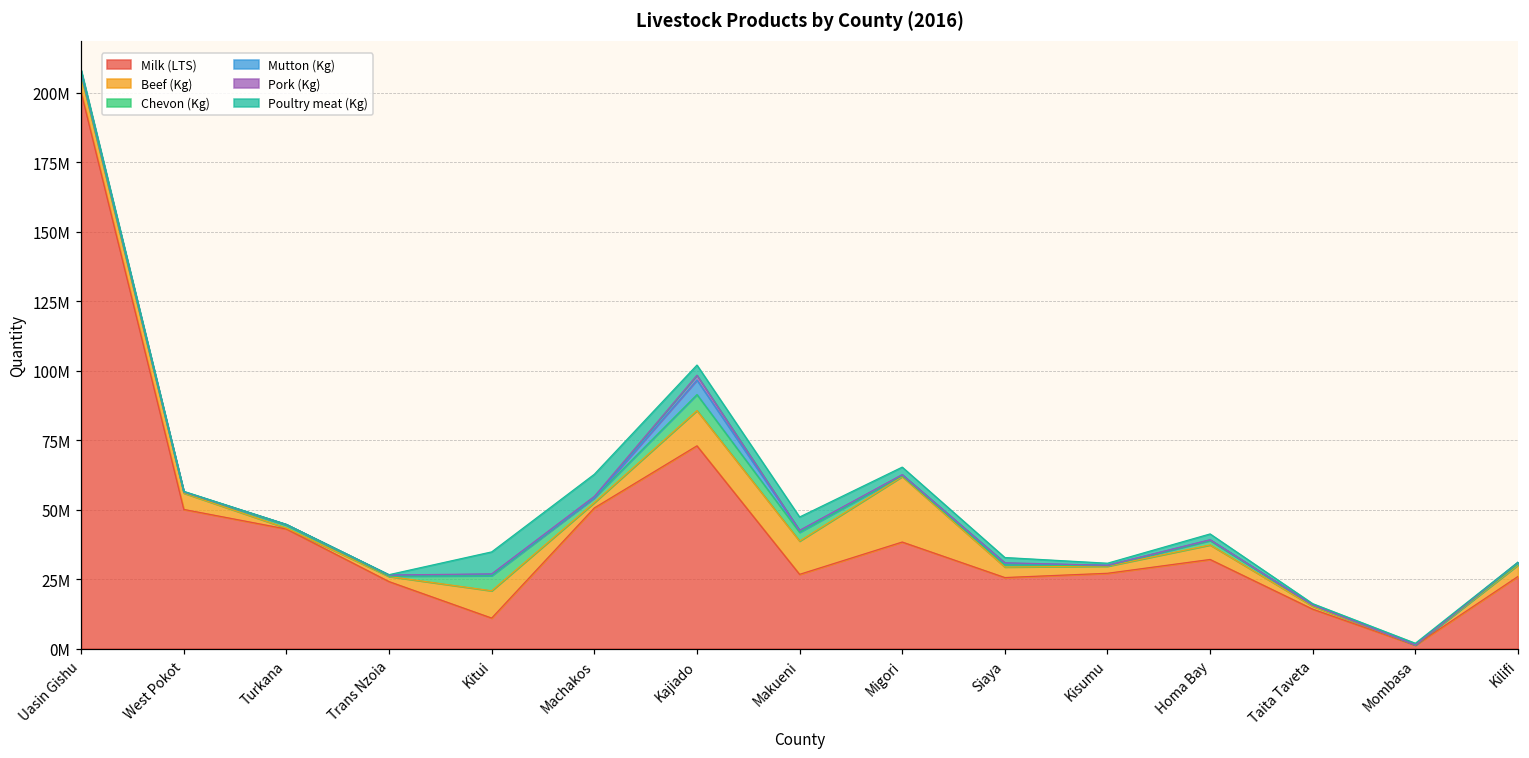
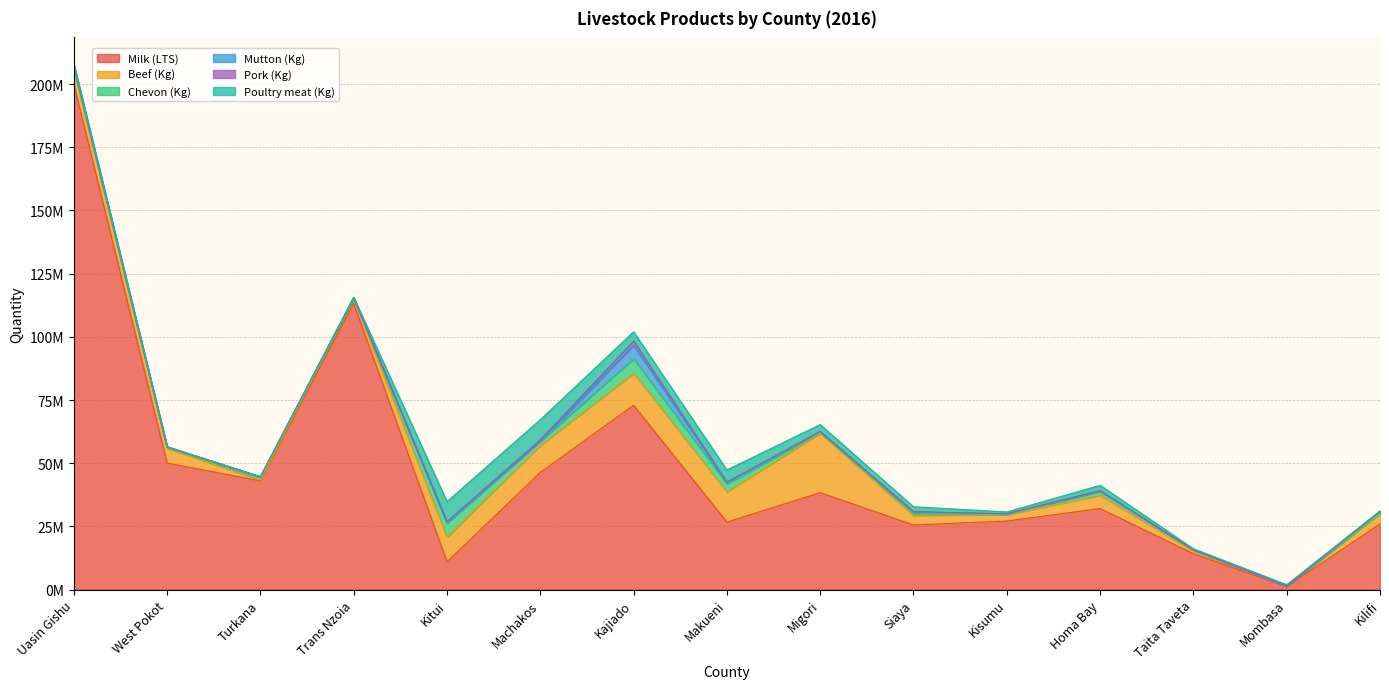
  {
    "Milk (LTS)": {
      "Uasin Gishu": 200000000,
      "West Pokot": 50000000,
-     "Trans Nzoia": 24000000,
+     "Trans Nzoia": 113000000,
      "Kitui": 11000000,
-     "Machakos": 51000000,
+     "Machakos": 46000000,
      "Kajiado": 73000000,
      "Makueni": 27000000,
      "Migori": 38000000,
      "Siaya": 26000000,
      "Kisumu": 27000000,
      "Homa Bay": 32000000,
      "Taita Taveta": 14000000,
      "Kilifi": 26000000
    },
    "Beef (Kg)": {
      "Kitui": 10000000,
-     "Machakos": 2000000,
+     "Machakos": 11000000,
      "Kajiado": 13000000,
      "Makueni": 12000000,
      "Homa Bay": 5000000
    },
    "Mutton (Kg)": {
      "Kajiado": 5000000
    },
    "Pork (Kg)": {
      "Kajiado": 2000000
    }
  }
